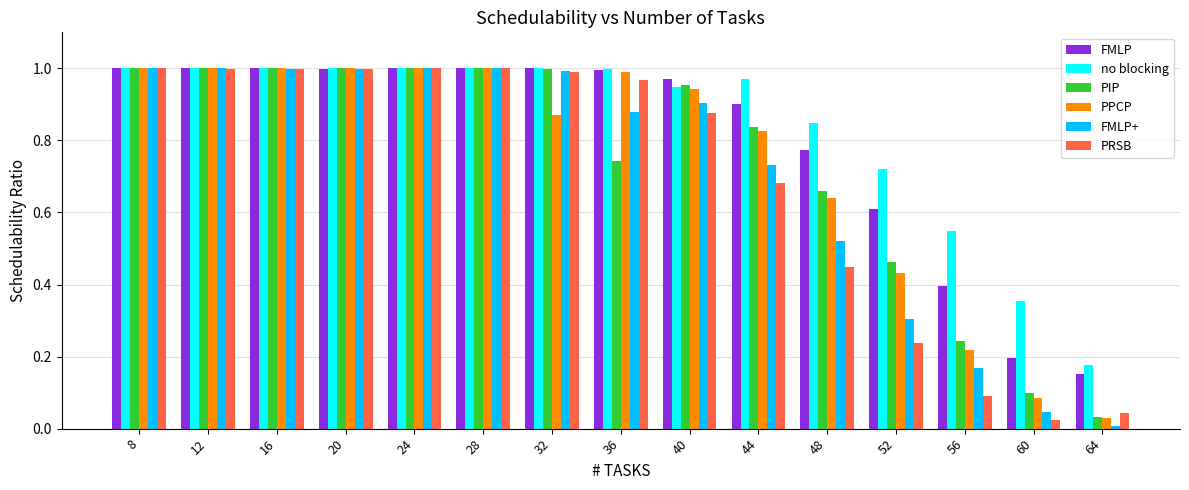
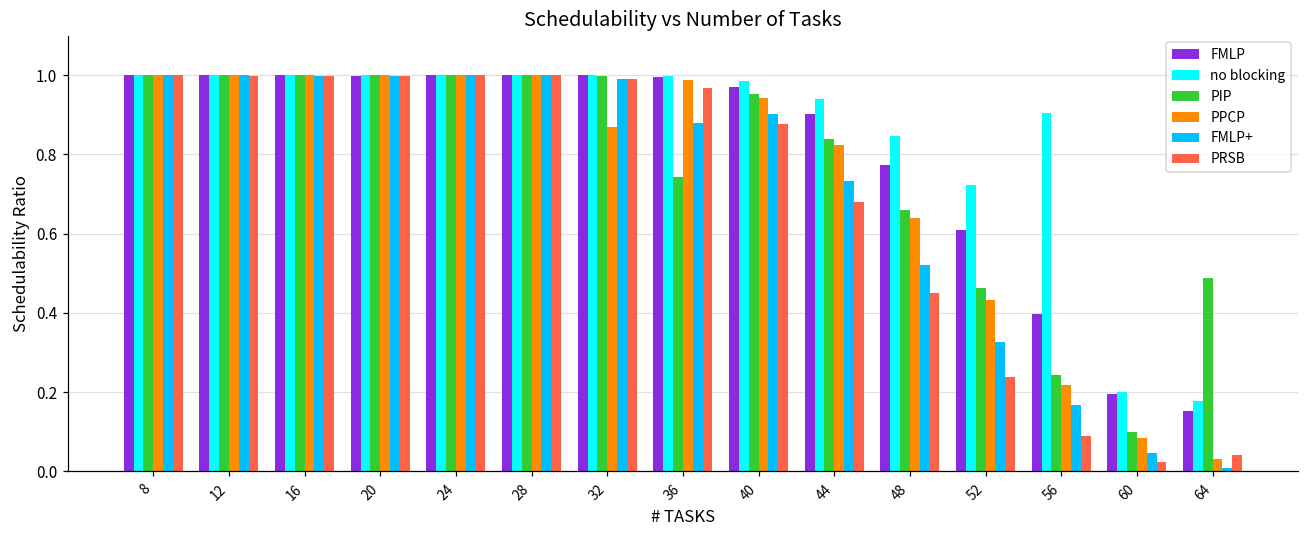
  {
    "FMLP": {
      "8": 1.00,
      "12": 1.00,
      "16": 1.00,
      "20": 1.00,
      "24": 1.00,
      "28": 1.00,
      "32": 1.00,
      "36": 0.99,
      "40": 0.97,
      "44": 0.90,
      "48": 0.77,
      "52": 0.61,
      "56": 0.40,
      "60": 0.20,
      "64": 0.15
    },
    "no blocking": {
      "8": 1.00,
      "12": 1.00,
      "16": 1.00,
      "20": 1.00,
      "24": 1.00,
      "28": 1.00,
      "32": 1.00,
      "36": 1.00,
-     "40": 0.95,
-     "44": 0.97,
+     "40": 0.99,
+     "44": 0.94,
      "48": 0.85,
      "52": 0.72,
-     "56": 0.55,
-     "60": 0.36,
+     "56": 0.90,
+     "60": 0.20,
      "64": 0.18
    },
    "PIP": {
      "8": 1.00,
      "12": 1.00,
      "16": 1.00,
      "20": 1.00,
      "24": 1.00,
      "28": 1.00,
      "32": 1.00,
      "36": 0.74,
      "40": 0.95,
      "44": 0.84,
      "48": 0.66,
      "52": 0.46,
      "56": 0.24,
      "60": 0.10,
-     "64": 0.03
+     "64": 0.49
    },
    "PPCP": {
      "8": 1.00,
      "12": 1.00,
      "16": 1.00,
      "20": 1.00,
      "24": 1.00,
      "28": 1.00,
      "32": 0.87,
      "36": 0.99,
      "40": 0.94,
      "44": 0.83,
      "48": 0.64,
      "52": 0.43,
      "56": 0.22,
      "60": 0.08,
      "64": 0.03
    },
    "FMLP+": {
      "8": 1.00,
      "12": 1.00,
      "16": 1.00,
      "20": 1.00,
      "24": 1.00,
      "28": 1.00,
      "32": 0.99,
      "36": 0.88,
      "40": 0.90,
      "44": 0.73,
      "48": 0.52,
-     "52": 0.30,
+     "52": 0.33,
      "56": 0.17,
      "60": 0.05,
      "64": 0.01
    },
    "PRSB": {
      "8": 1.00,
      "12": 1.00,
      "16": 1.00,
      "20": 1.00,
      "24": 1.00,
      "28": 1.00,
      "32": 0.99,
      "36": 0.97,
      "40": 0.88,
      "44": 0.68,
      "48": 0.45,
      "52": 0.24,
      "56": 0.09,
      "60": 0.02,
      "64": 0.04
    }
  }
